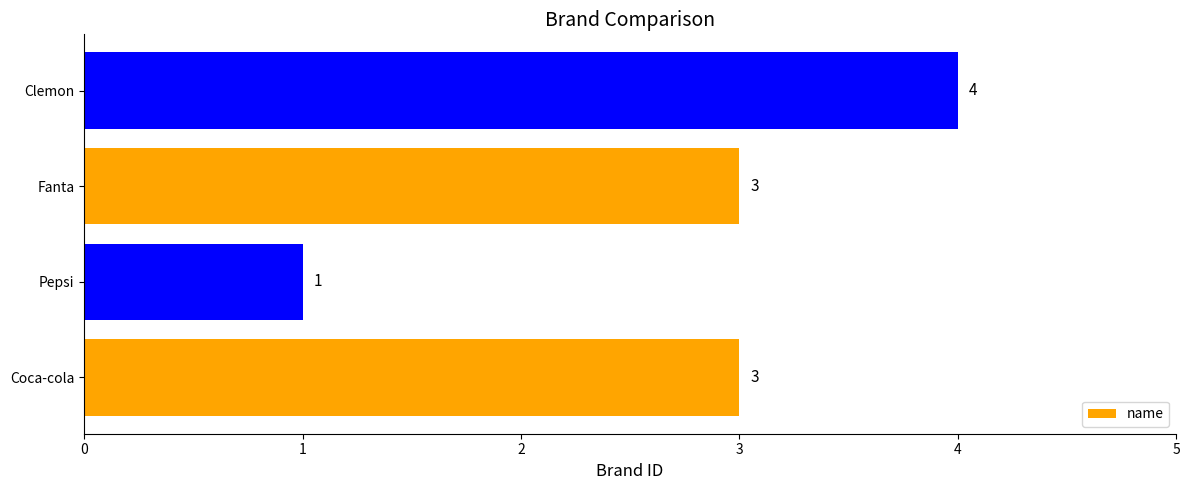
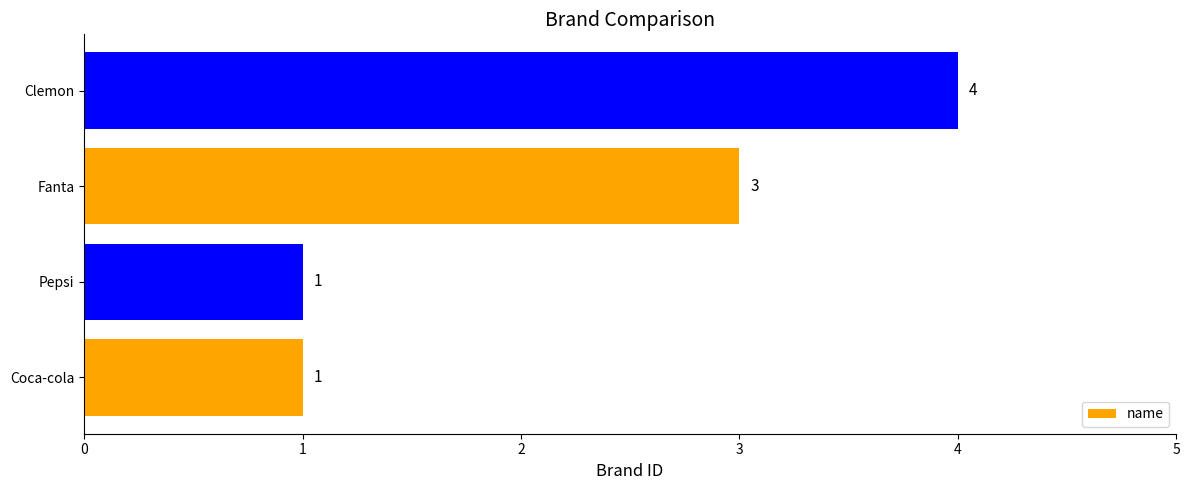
  {
    "Clemon": 4,
    "Fanta": 3,
    "Pepsi": 1,
-   "Coca-cola": 3
+   "Coca-cola": 1
  }
